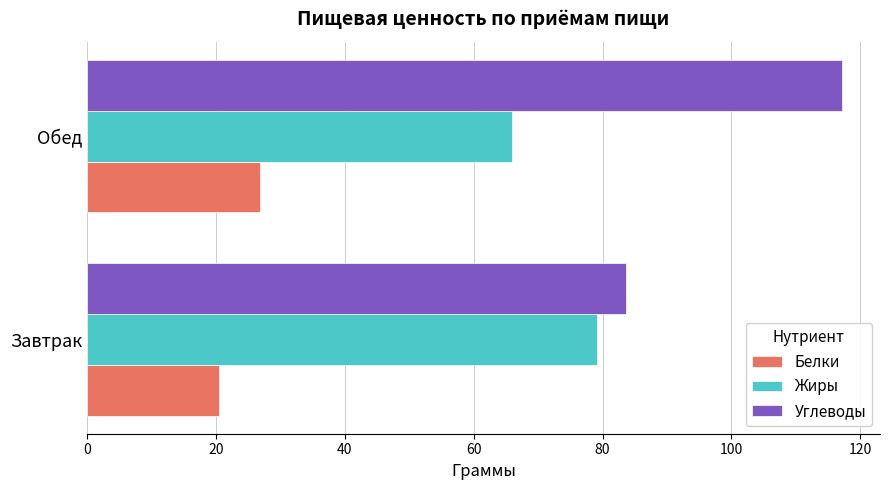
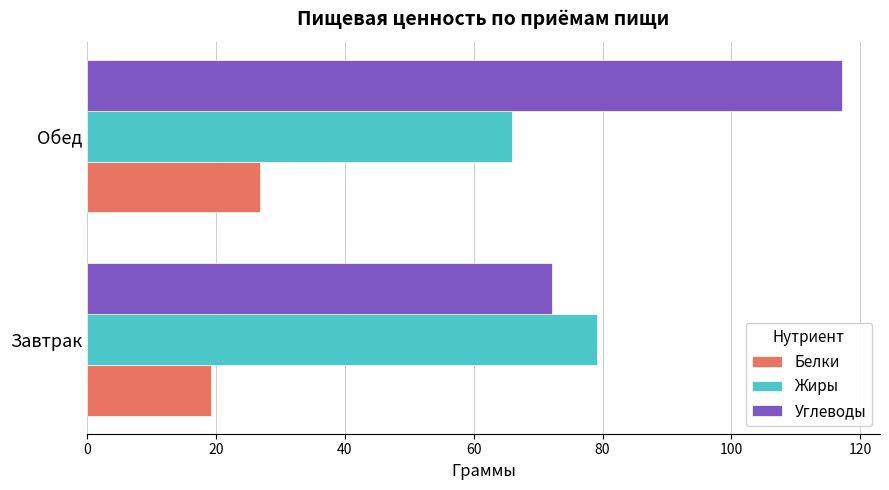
  {
    "Белки": {
      "Обед": 27,
-     "Завтрак": 21
+     "Завтрак": 19
    },
    "Жиры": {
      "Обед": 66,
      "Завтрак": 79
    },
    "Углеводы": {
      "Обед": 117,
-     "Завтрак": 84
+     "Завтрак": 72
    }
  }
